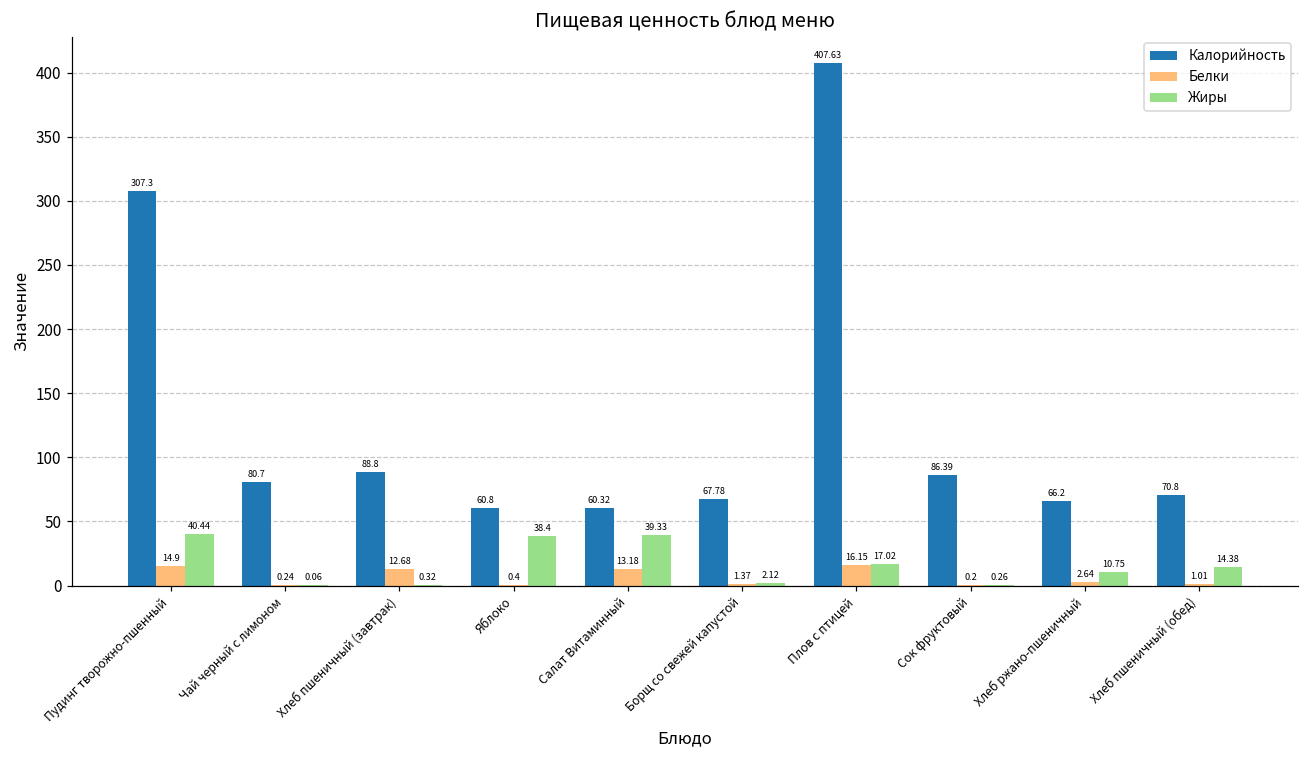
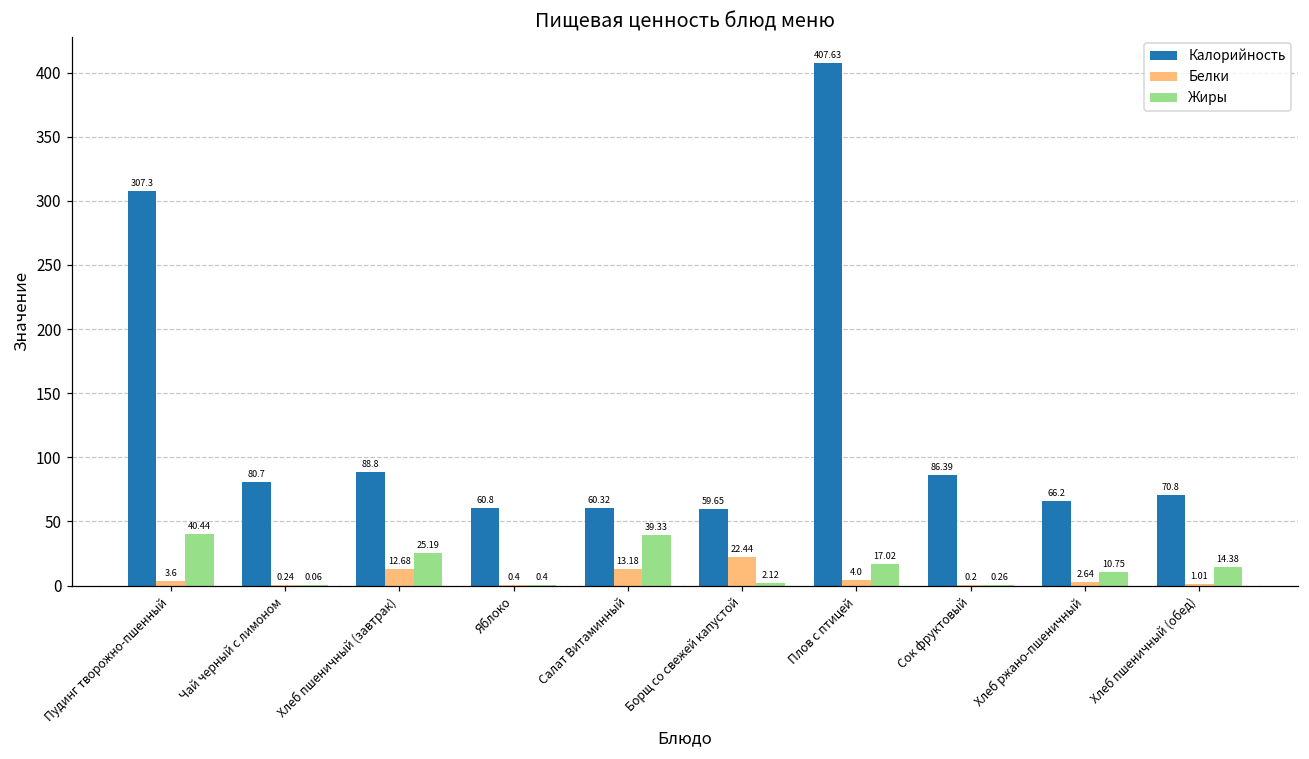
  {
    "Калорийность": {
      "Пудинг творожно-пшенный": 307.3,
      "Чай черный с лимоном": 80.7,
      "Хлеб пшеничный (завтрак)": 88.8,
      "Яблоко": 60.8,
      "Салат Витаминный": 60.32,
-     "Борщ со свежей капустой": 67.78,
+     "Борщ со свежей капустой": 59.65,
      "Плов с птицей": 407.63,
      "Сок фруктовый": 86.39,
      "Хлеб ржано-пшеничный": 66.2,
      "Хлеб пшеничный (обед)": 70.8
    },
    "Белки": {
-     "Пудинг творожно-пшенный": 14.9,
+     "Пудинг творожно-пшенный": 3.6,
      "Чай черный с лимоном": 0.24,
      "Хлеб пшеничный (завтрак)": 12.68,
      "Яблоко": 0.4,
      "Салат Витаминный": 13.18,
-     "Борщ со свежей капустой": 1.37,
-     "Плов с птицей": 16.15,
+     "Борщ со свежей капустой": 22.44,
+     "Плов с птицей": 4.0,
      "Сок фруктовый": 0.2,
      "Хлеб ржано-пшеничный": 2.64,
      "Хлеб пшеничный (обед)": 1.01
    },
    "Жиры": {
      "Пудинг творожно-пшенный": 40.44,
      "Чай черный с лимоном": 0.06,
-     "Хлеб пшеничный (завтрак)": 0.32,
-     "Яблоко": 38.4,
+     "Хлеб пшеничный (завтрак)": 25.19,
+     "Яблоко": 0.4,
      "Салат Витаминный": 39.33,
      "Борщ со свежей капустой": 2.12,
      "Плов с птицей": 17.02,
      "Сок фруктовый": 0.26,
      "Хлеб ржано-пшеничный": 10.75,
      "Хлеб пшеничный (обед)": 14.38
    }
  }
